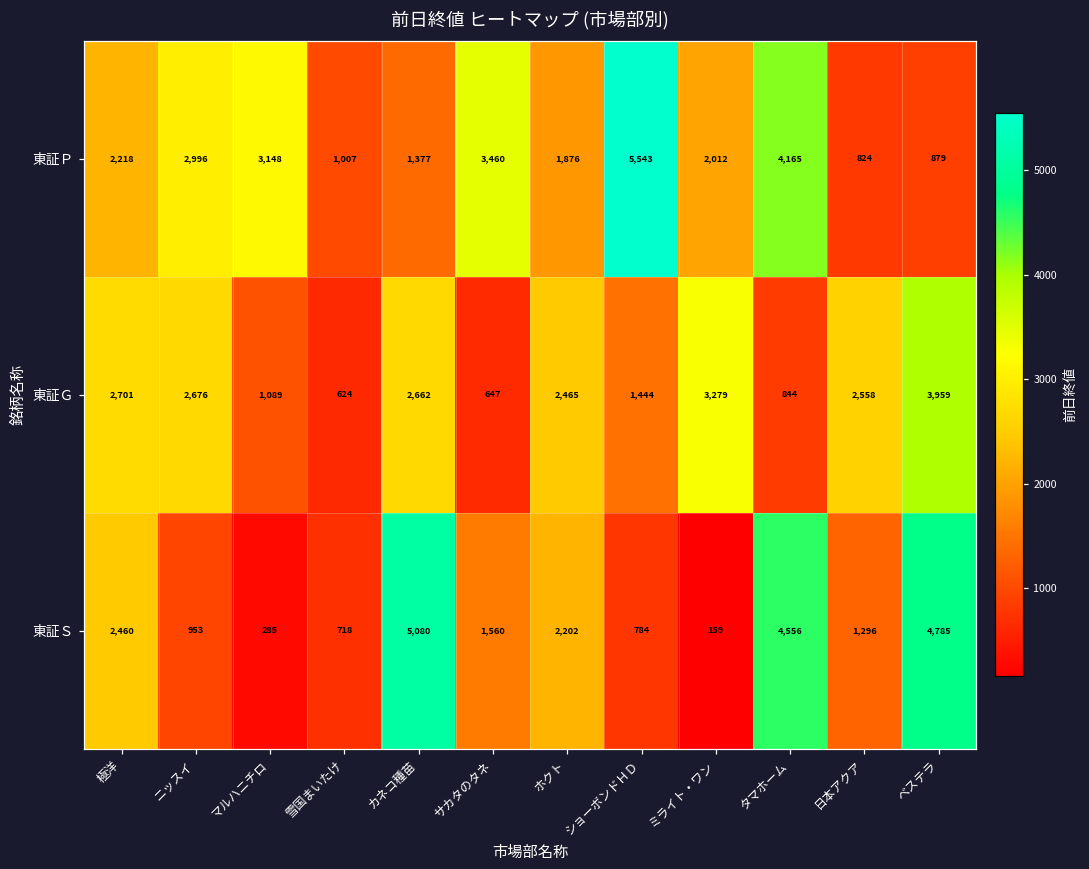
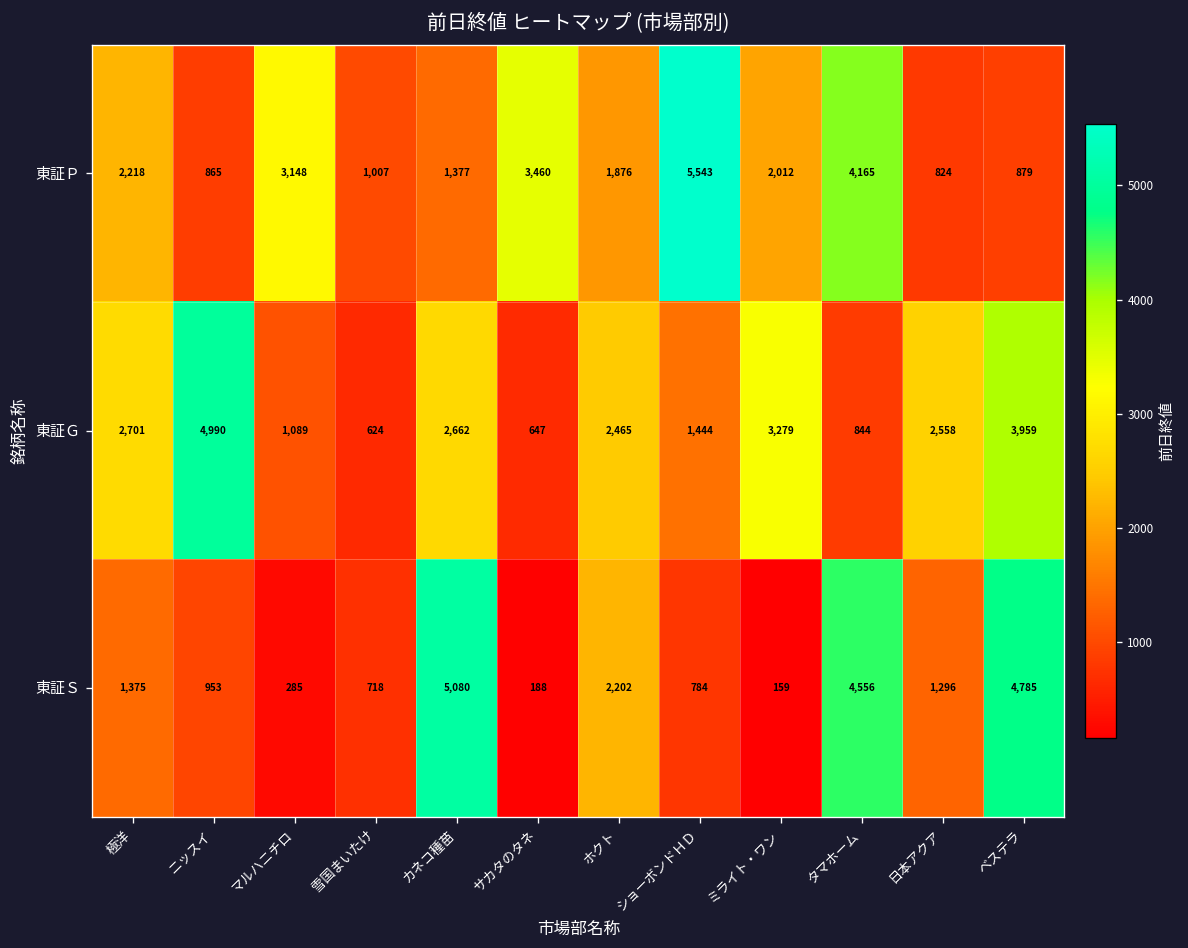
  {
    "東証Ｐ": {
      "極洋": "2,218",
-     "ニッスイ": "2,996",
+     "ニッスイ": "865",
      "マルハニチロ": "3,148",
      "雪国まいたけ": "1,007",
      "カネコ種苗": "1,377",
      "サカタのタネ": "3,460",
      "ホクト": "1,876",
      "ショーボンドＨＤ": "5,543",
      "ミライト・ワン": "2,012",
      "タマホーム": "4,165",
      "日本アクア": "824",
      "ベステラ": "879"
    },
    "東証Ｇ": {
      "極洋": "2,701",
-     "ニッスイ": "2,676",
+     "ニッスイ": "4,990",
      "マルハニチロ": "1,089",
      "雪国まいたけ": "624",
      "カネコ種苗": "2,662",
      "サカタのタネ": "647",
      "ホクト": "2,465",
      "ショーボンドＨＤ": "1,444",
      "ミライト・ワン": "3,279",
      "タマホーム": "844",
      "日本アクア": "2,558",
      "ベステラ": "3,959"
    },
    "東証Ｓ": {
-     "極洋": "2,460",
+     "極洋": "1,375",
      "ニッスイ": "953",
      "マルハニチロ": "285",
      "雪国まいたけ": "718",
      "カネコ種苗": "5,080",
-     "サカタのタネ": "1,560",
+     "サカタのタネ": "188",
      "ホクト": "2,202",
      "ショーボンドＨＤ": "784",
      "ミライト・ワン": "159",
      "タマホーム": "4,556",
      "日本アクア": "1,296",
      "ベステラ": "4,785"
    }
  }
